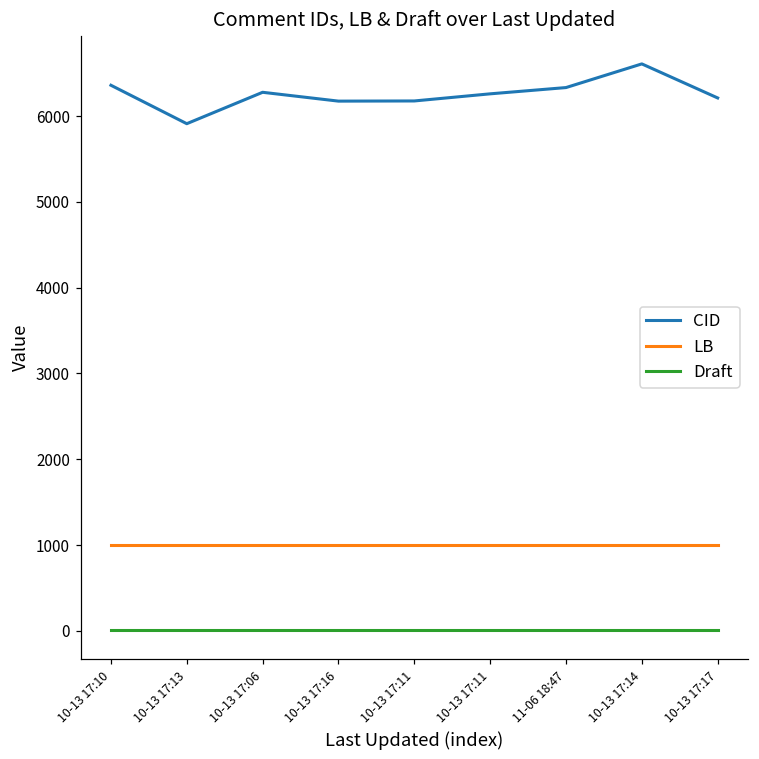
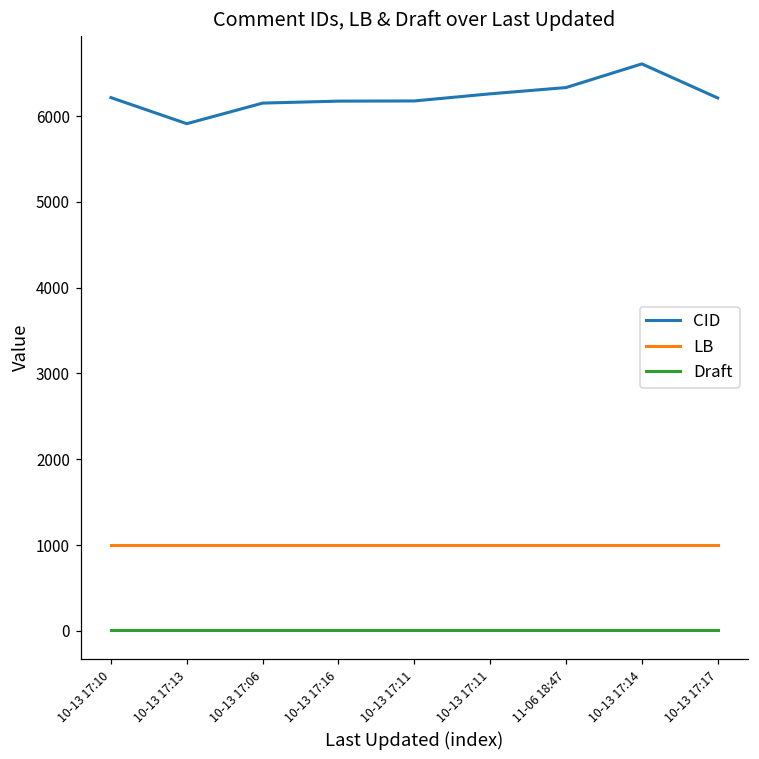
  {
    "CID": {
-     "10-13 17:10": 6400,
+     "10-13 17:10": 6200,
      "10-13 17:13": 5900,
-     "10-13 17:06": 6300,
+     "10-13 17:06": 6200,
      "10-13 17:16": 6200,
      "11-06 18:47": 6300,
      "10-13 17:14": 6600,
      "10-13 17:17": 6200
    },
    "LB": {
      "10-13 17:10": 1000,
      "10-13 17:13": 1000,
      "10-13 17:06": 1000,
      "10-13 17:16": 1000,
      "11-06 18:47": 1000,
      "10-13 17:14": 1000,
      "10-13 17:17": 1000
    },
    "Draft": {
      "10-13 17:10": 0,
      "10-13 17:13": 0,
      "10-13 17:06": 0,
      "10-13 17:16": 0,
      "11-06 18:47": 0,
      "10-13 17:14": 0,
      "10-13 17:17": 0
    }
  }
